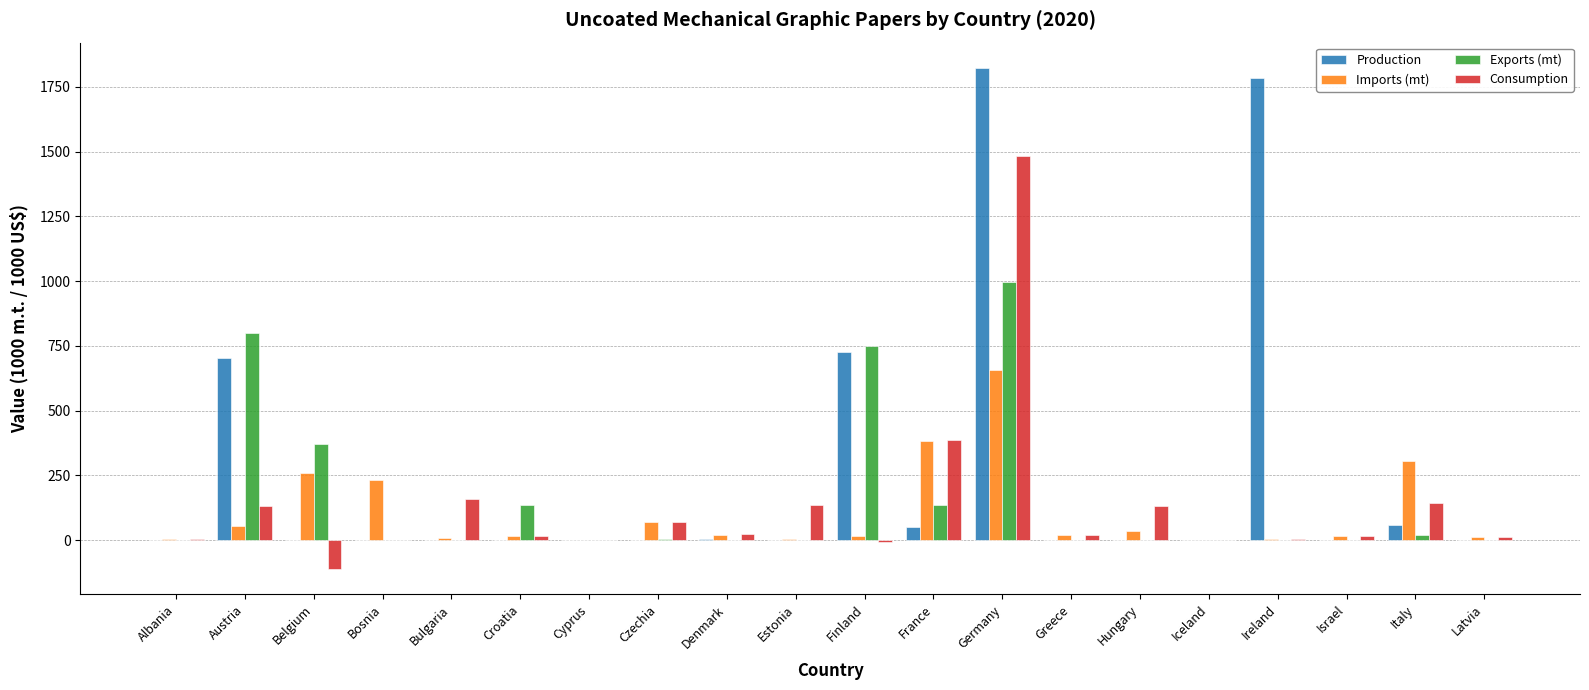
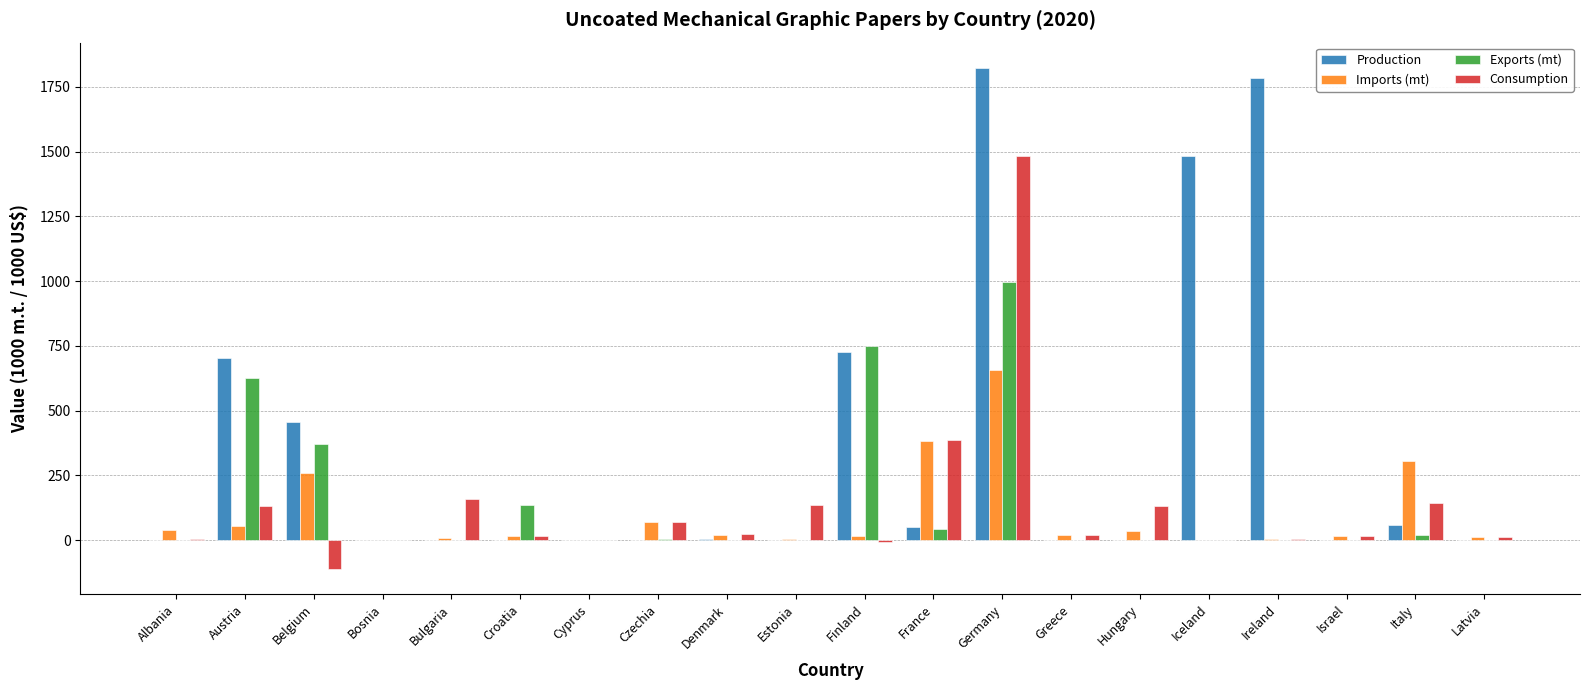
  {
    "Production": {
      "Albania": 0,
      "Austria": 700,
-     "Belgium": 0,
+     "Belgium": 460,
      "Bosnia": 0,
      "Bulgaria": 0,
      "Croatia": 0,
      "Cyprus": 0,
      "Czechia": 0,
      "Estonia": 0,
      "Finland": 730,
      "France": 50,
      "Germany": 1820,
      "Greece": 0,
      "Hungary": 0,
-     "Iceland": 0,
+     "Iceland": 1480,
      "Ireland": 1780,
      "Israel": 0,
      "Italy": 60,
      "Latvia": 0
    },
    "Imports (mt)": {
-     "Albania": 0,
+     "Albania": 40,
      "Austria": 50,
      "Belgium": 260,
-     "Bosnia": 230,
+     "Bosnia": 0,
      "Croatia": 20,
      "Czechia": 70,
      "Denmark": 20,
      "Finland": 20,
      "France": 380,
      "Germany": 660,
      "Greece": 20,
      "Hungary": 40,
      "Israel": 10,
      "Italy": 300,
      "Latvia": 10
    },
    "Exports (mt)": {
      "Albania": 0,
-     "Austria": 800,
+     "Austria": 630,
      "Belgium": 370,
      "Croatia": 140,
      "Cyprus": 0,
      "Estonia": 0,
      "Finland": 750,
-     "France": 130,
+     "France": 40,
      "Germany": 1000,
      "Iceland": 0,
      "Italy": 20
    },
    "Consumption": {
      "Austria": 130,
      "Belgium": -110,
      "Bulgaria": 160,
      "Croatia": 20,
      "Czechia": 70,
      "Denmark": 20,
      "Estonia": 130,
      "France": 390,
      "Germany": 1480,
      "Greece": 20,
      "Hungary": 130,
      "Israel": 10,
      "Italy": 140,
      "Latvia": 10
    }
  }
